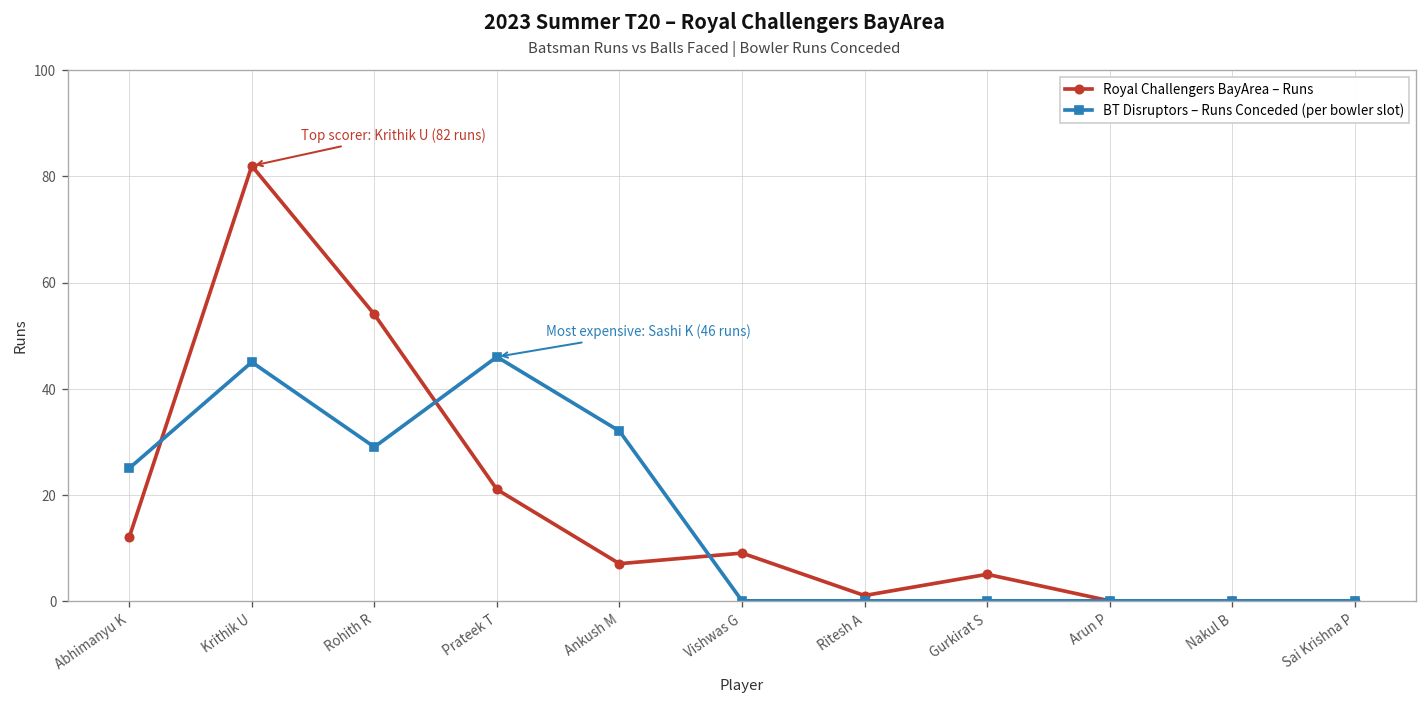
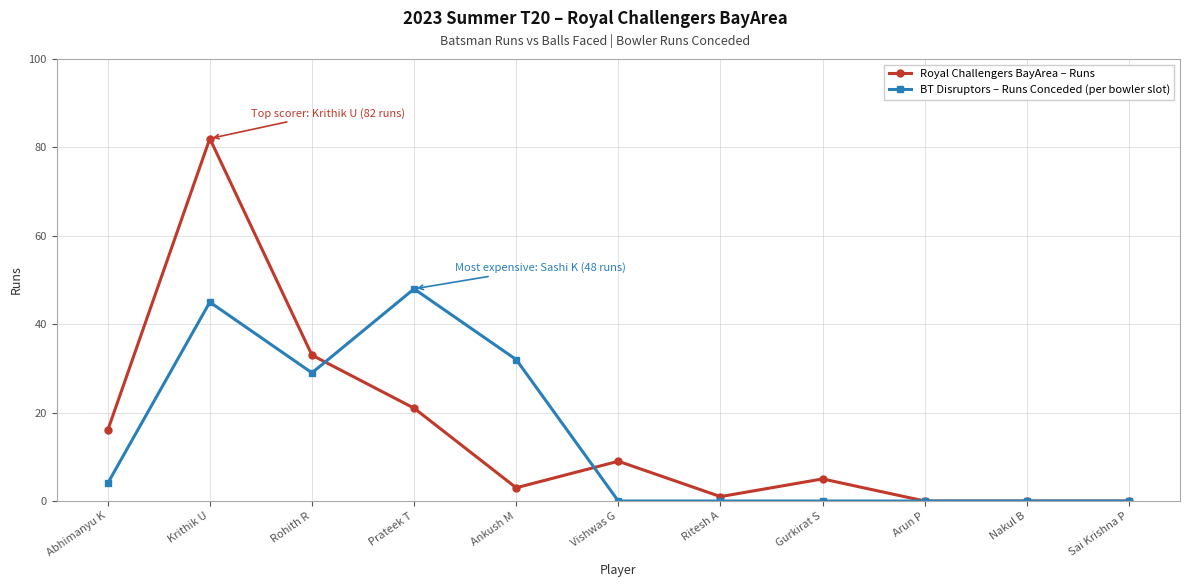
  {
    "Royal Challengers BayArea – Runs": {
-     "Abhimanyu K": "12",
-     "Rohith R": "54",
+     "Abhimanyu K": "16",
+     "Rohith R": "33",
      "Prateek T": "21",
-     "Ankush M": "7",
+     "Ankush M": "3",
      "Vishwas G": "9",
      "Ritesh A": "1",
      "Gurkirat S": "5"
    },
    "BT Disruptors – Runs Conceded (per bowler slot)": {
-     "Abhimanyu K": "25",
-     "Prateek T": "(46 runs)"
+     "Abhimanyu K": "4",
+     "Prateek T": "(48 runs)"
    }
  }
